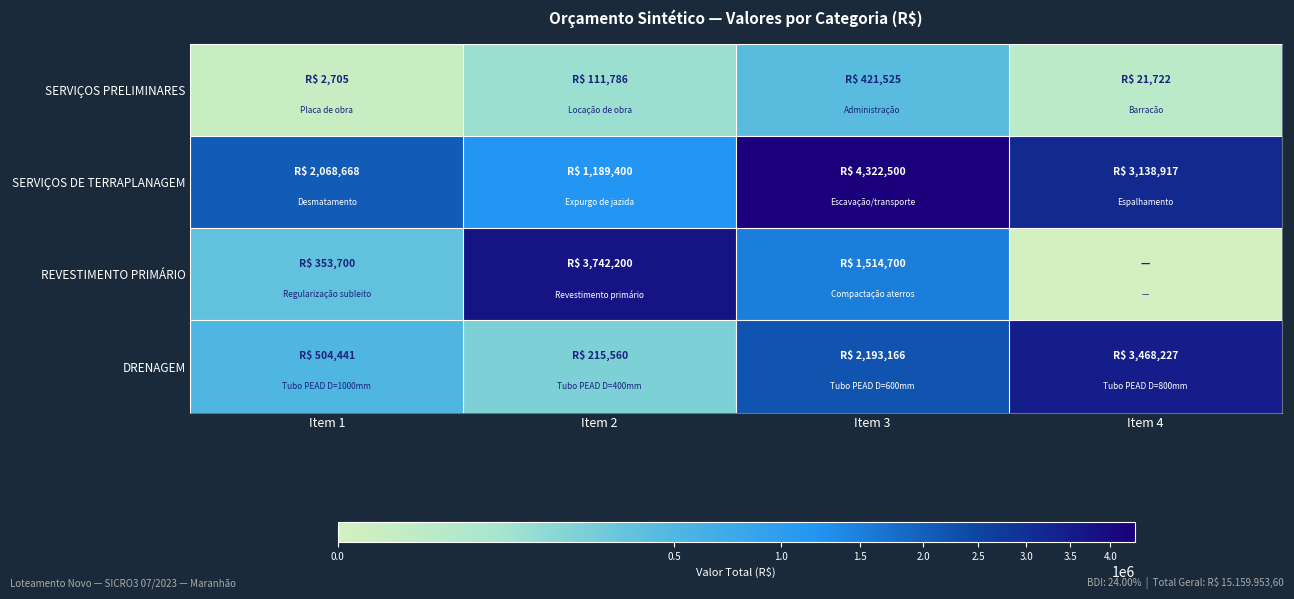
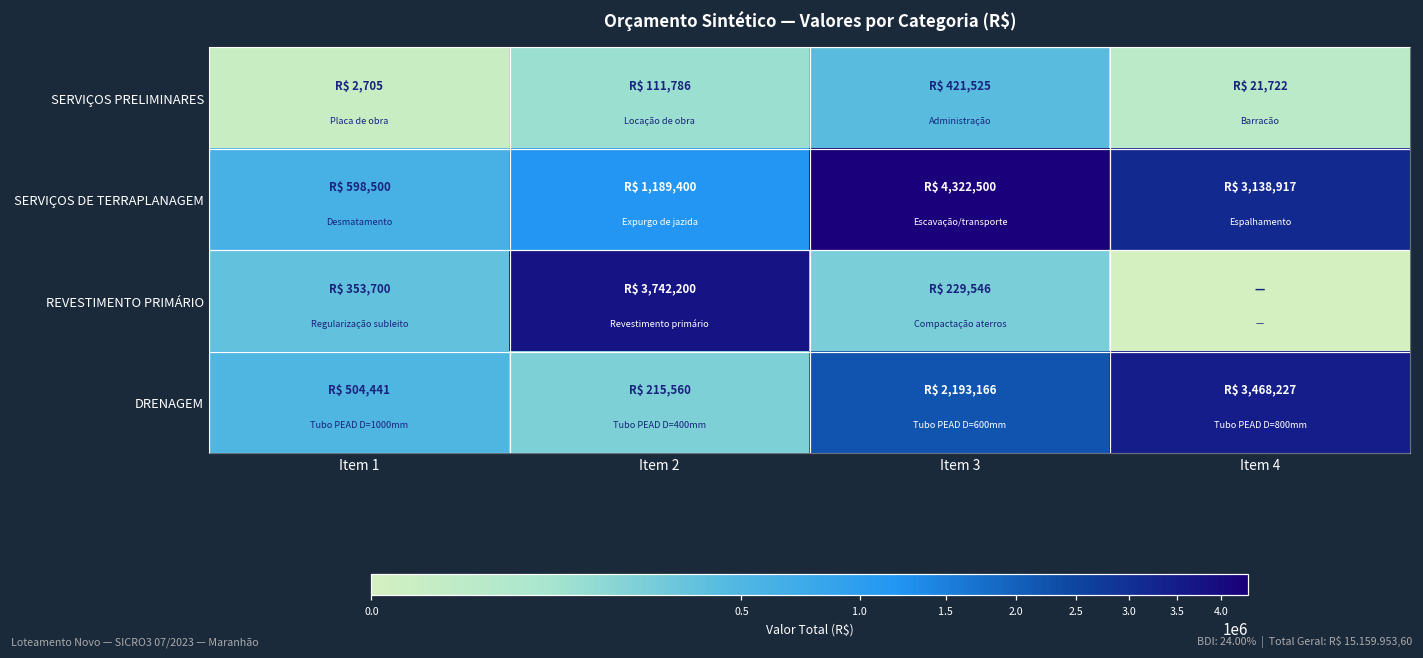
  {
    "SERVIÇOS DE TERRAPLANAGEM": {
-     "Item 1": "2,068,668"
+     "Item 1": "598,500"
    },
    "REVESTIMENTO PRIMÁRIO": {
-     "Item 3": "1,514,700"
+     "Item 3": "229,546"
    }
  }
